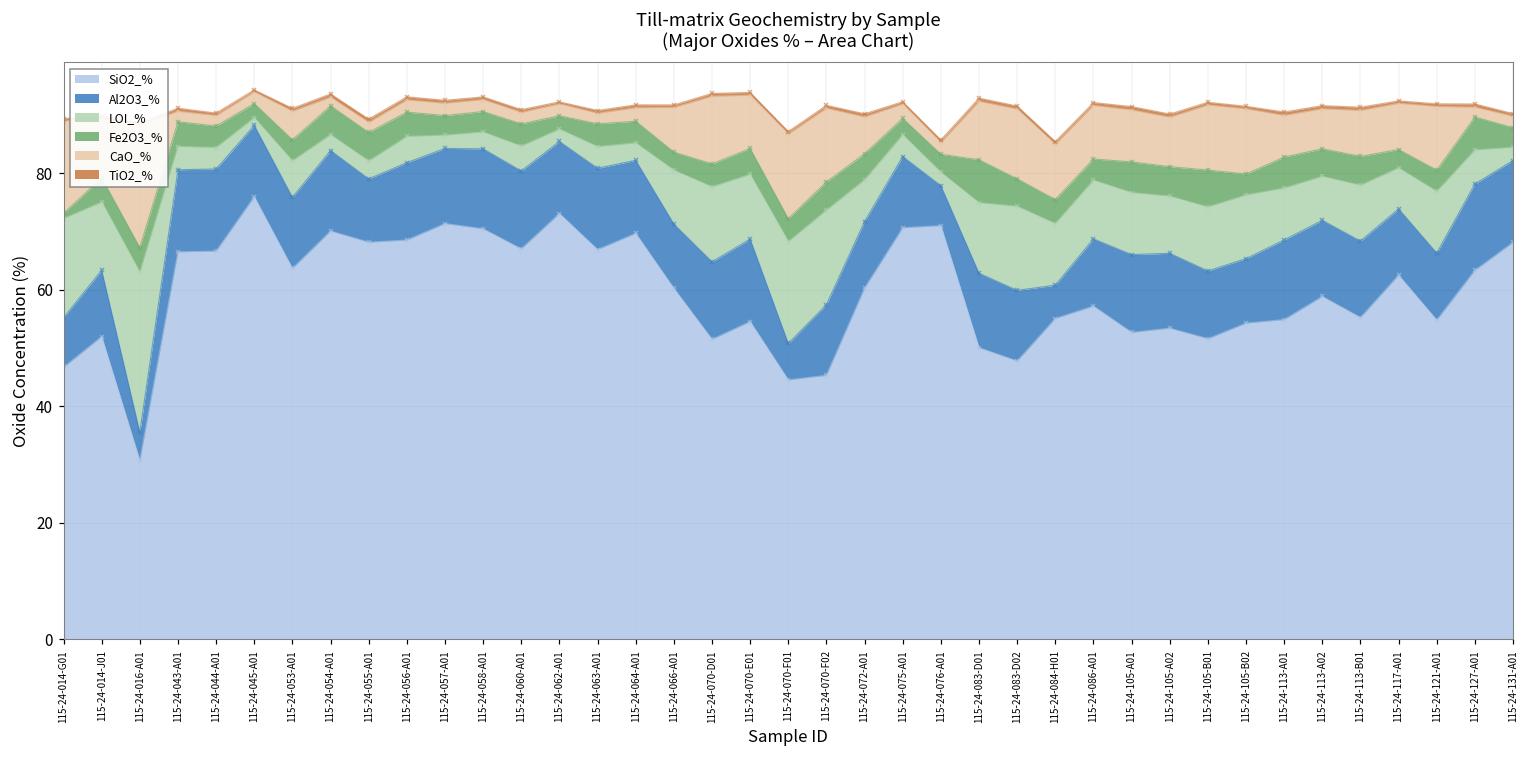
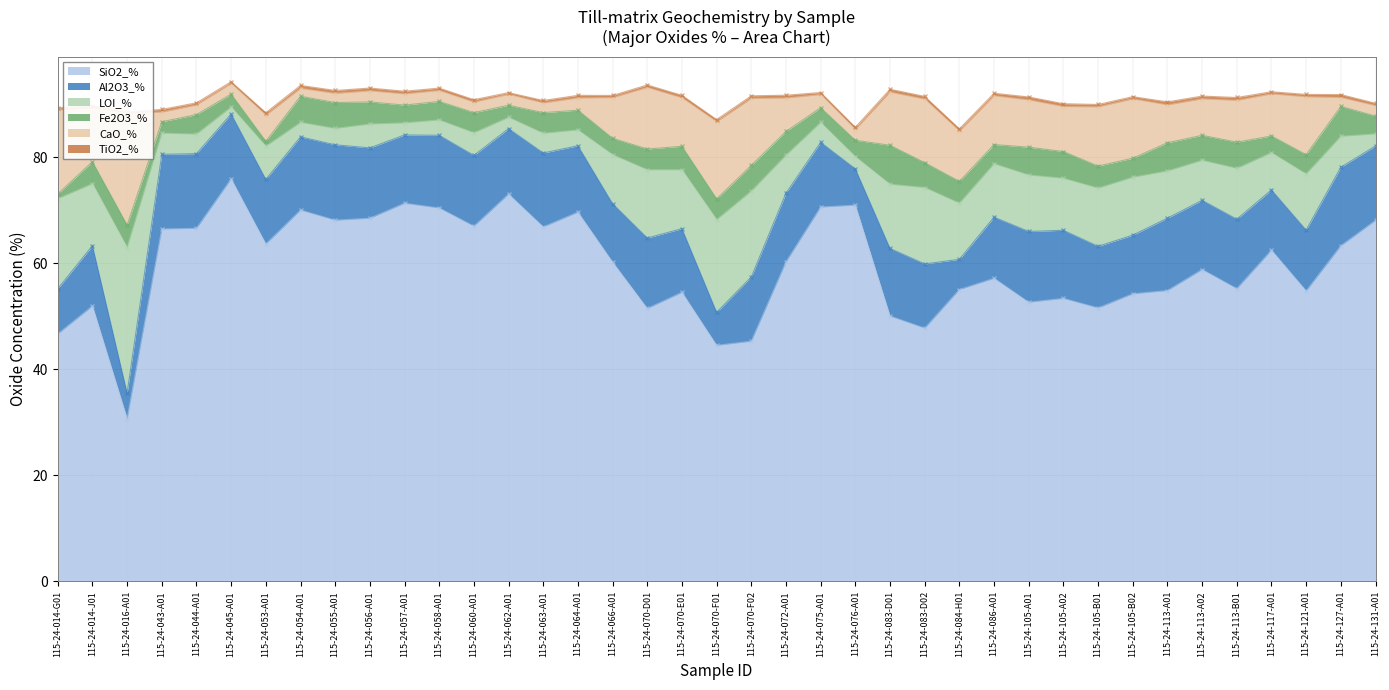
  {
    "Al2O3_%": {
      "115-24-014-G01": 9,
      "115-24-014-J01": 11,
      "115-24-016-A01": 5,
      "115-24-043-A01": 14,
      "115-24-044-A01": 14,
      "115-24-045-A01": 12,
      "115-24-053-A01": 12,
      "115-24-054-A01": 14,
-     "115-24-055-A01": 11,
+     "115-24-055-A01": 14,
      "115-24-056-A01": 13,
      "115-24-057-A01": 13,
      "115-24-058-A01": 14,
      "115-24-060-A01": 13,
      "115-24-062-A01": 12,
      "115-24-063-A01": 14,
      "115-24-064-A01": 13,
      "115-24-066-A01": 11,
      "115-24-070-D01": 13,
-     "115-24-070-E01": 14,
+     "115-24-070-E01": 12,
      "115-24-070-F01": 6,
      "115-24-070-F02": 12,
-     "115-24-072-A01": 11,
+     "115-24-072-A01": 13,
      "115-24-075-A01": 12,
      "115-24-076-A01": 7,
      "115-24-083-D01": 13,
      "115-24-083-D02": 12,
      "115-24-084-H01": 6,
      "115-24-086-A01": 12,
      "115-24-105-A01": 13,
      "115-24-105-A02": 13,
      "115-24-105-B01": 12,
      "115-24-105-B02": 11,
      "115-24-113-A01": 14,
      "115-24-113-A02": 13,
      "115-24-113-B01": 13,
      "115-24-117-A01": 11,
      "115-24-121-A01": 11,
      "115-24-127-A01": 15,
      "115-24-131-A01": 14
    },
    "Fe2O3_%": {
      "115-24-014-G01": 1,
      "115-24-014-J01": 4,
      "115-24-016-A01": 4,
-     "115-24-043-A01": 4,
+     "115-24-043-A01": 2,
      "115-24-044-A01": 4,
      "115-24-045-A01": 2,
-     "115-24-053-A01": 4,
+     "115-24-053-A01": 1,
      "115-24-054-A01": 5,
      "115-24-055-A01": 5,
      "115-24-056-A01": 4,
      "115-24-057-A01": 3,
      "115-24-058-A01": 4,
      "115-24-060-A01": 4,
      "115-24-062-A01": 2,
      "115-24-063-A01": 4,
      "115-24-064-A01": 4,
      "115-24-066-A01": 3,
      "115-24-070-D01": 4,
      "115-24-070-E01": 4,
      "115-24-070-F01": 4,
      "115-24-070-F02": 5,
      "115-24-072-A01": 4,
      "115-24-075-A01": 3,
      "115-24-076-A01": 3,
      "115-24-083-D01": 7,
      "115-24-083-D02": 5,
      "115-24-084-H01": 4,
      "115-24-086-A01": 4,
      "115-24-105-A01": 5,
      "115-24-105-A02": 5,
-     "115-24-105-B01": 6,
+     "115-24-105-B01": 4,
      "115-24-105-B02": 4,
      "115-24-113-A01": 5,
      "115-24-113-A02": 5,
      "115-24-113-B01": 5,
      "115-24-117-A01": 3,
      "115-24-121-A01": 4,
      "115-24-127-A01": 6,
      "115-24-131-A01": 3
    },
    "TiO2_%": {
      "115-24-043-A01": 1,
      "115-24-053-A01": 0,
      "115-24-054-A01": 1,
      "115-24-055-A01": 1,
      "115-24-056-A01": 1,
      "115-24-057-A01": 1,
      "115-24-064-A01": 1,
      "115-24-070-E01": 0,
      "115-24-070-F02": 1,
      "115-24-072-A01": 1,
      "115-24-083-D01": 1,
      "115-24-083-D02": 1,
      "115-24-105-A01": 1,
      "115-24-105-A02": 1,
      "115-24-113-A01": 1,
      "115-24-113-A02": 1,
      "115-24-113-B01": 1,
      "115-24-127-A01": 1
    }
  }
